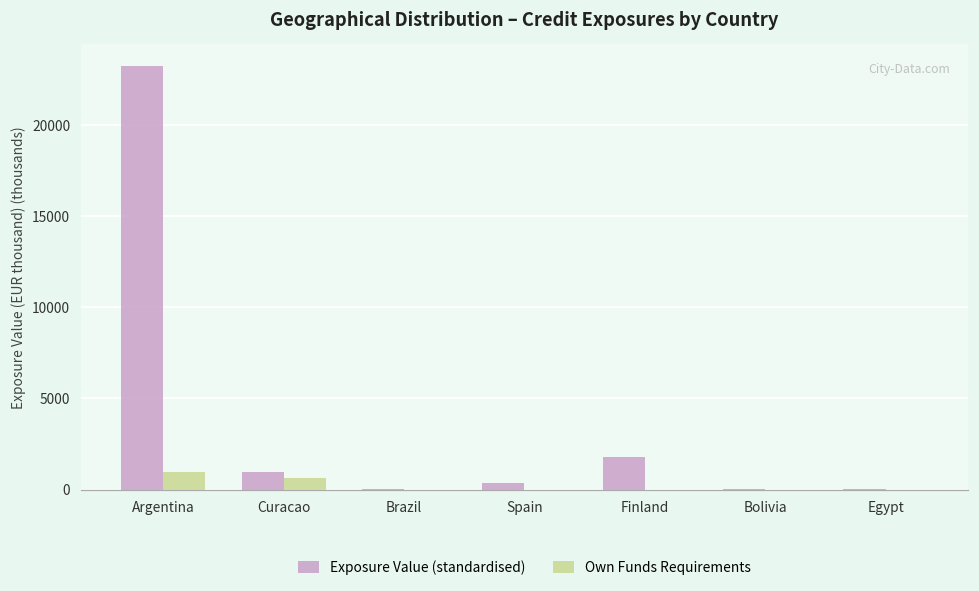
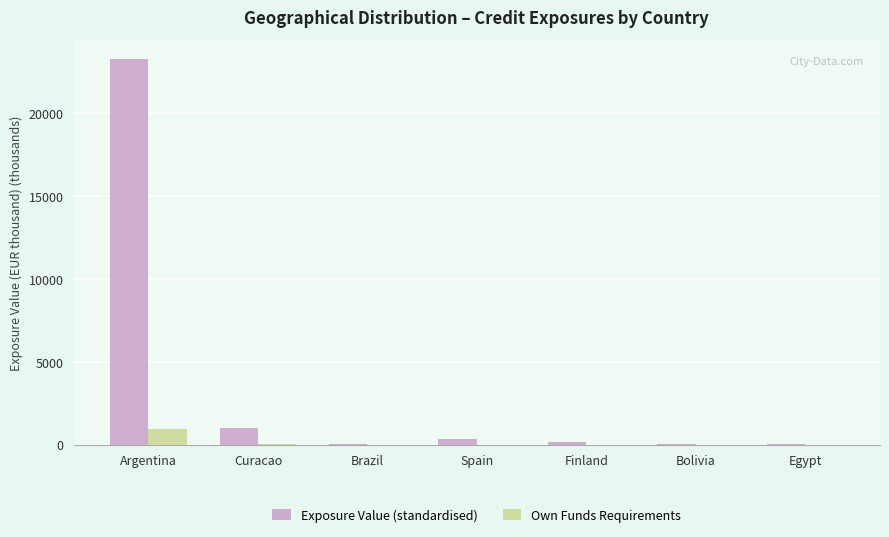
  {
    "Exposure Value (standardised)": {
      "Argentina": 23300,
      "Curacao": 1000,
      "Spain": 300,
-     "Finland": 1800
+     "Finland": 100
    },
    "Own Funds Requirements": {
      "Argentina": 1000,
-     "Curacao": 600
+     "Curacao": 0
    }
  }
